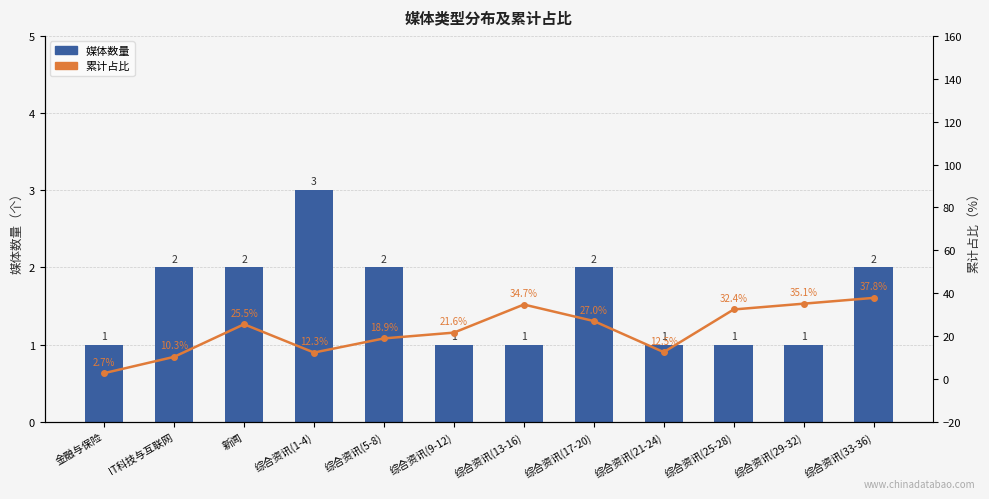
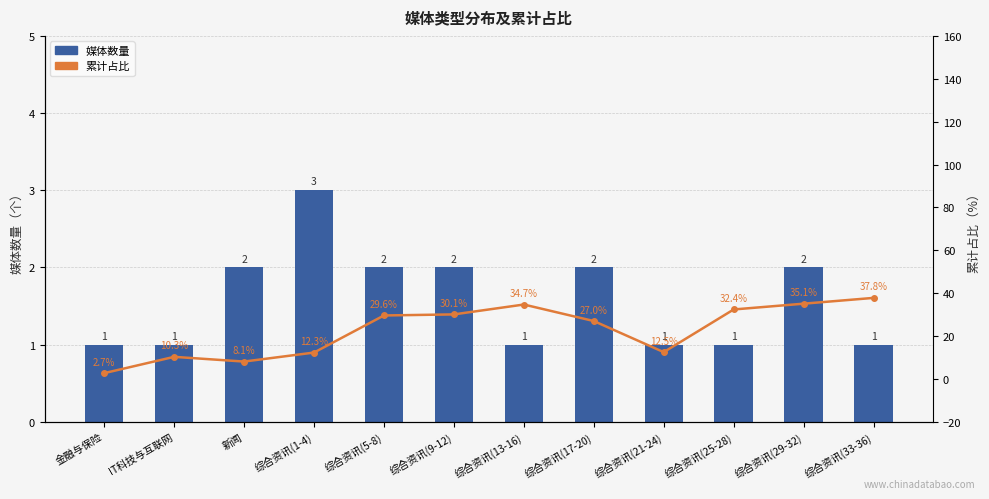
  {
    "媒体数量": {
      "金融与保险": "1",
-     "IT科技与互联网": "2",
+     "IT科技与互联网": "1",
      "新闻": "2",
      "综合资讯(1-4)": "3",
      "综合资讯(5-8)": "2",
-     "综合资讯(9-12)": "1",
+     "综合资讯(9-12)": "2",
      "综合资讯(13-16)": "1",
      "综合资讯(17-20)": "2",
      "综合资讯(25-28)": "1",
-     "综合资讯(29-32)": "1",
-     "综合资讯(33-36)": "2"
+     "综合资讯(29-32)": "2",
+     "综合资讯(33-36)": "1"
    },
    "累计占比": {
      "金融与保险": "2.7%",
      "IT科技与互联网": "10.3%",
-     "新闻": "25.5%",
+     "新闻": "8.1%",
      "综合资讯(1-4)": "12.3%",
-     "综合资讯(5-8)": "18.9%",
-     "综合资讯(9-12)": "21.6%",
+     "综合资讯(5-8)": "29.6%",
+     "综合资讯(9-12)": "30.1%",
      "综合资讯(13-16)": "34.7%",
      "综合资讯(17-20)": "27.0%",
      "综合资讯(21-24)": "12.5%",
      "综合资讯(25-28)": "32.4%",
      "综合资讯(29-32)": "35.1%",
      "综合资讯(33-36)": "37.8%"
    }
  }
